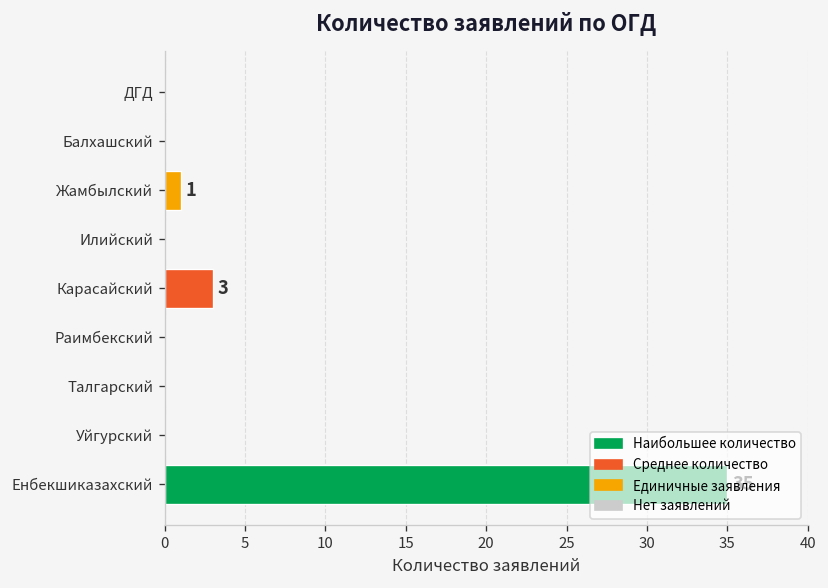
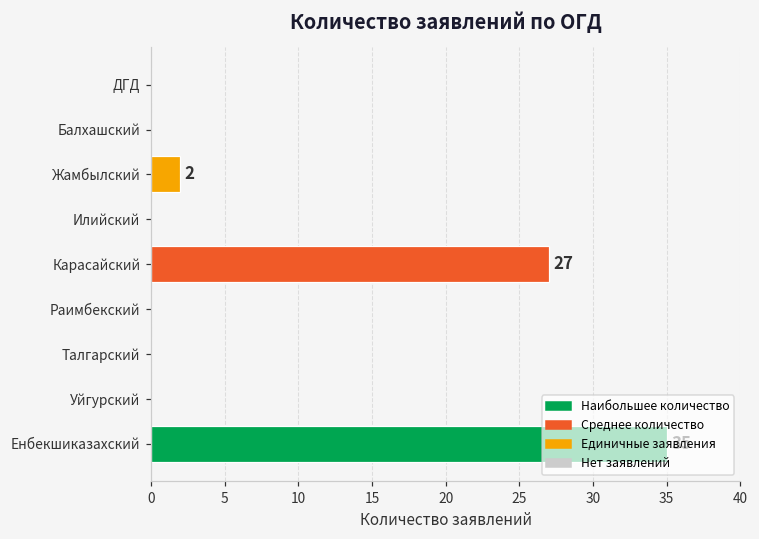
  {
-   "Жамбылский": 1,
-   "Карасайский": 3
+   "Жамбылский": 2,
+   "Карасайский": 27
  }
